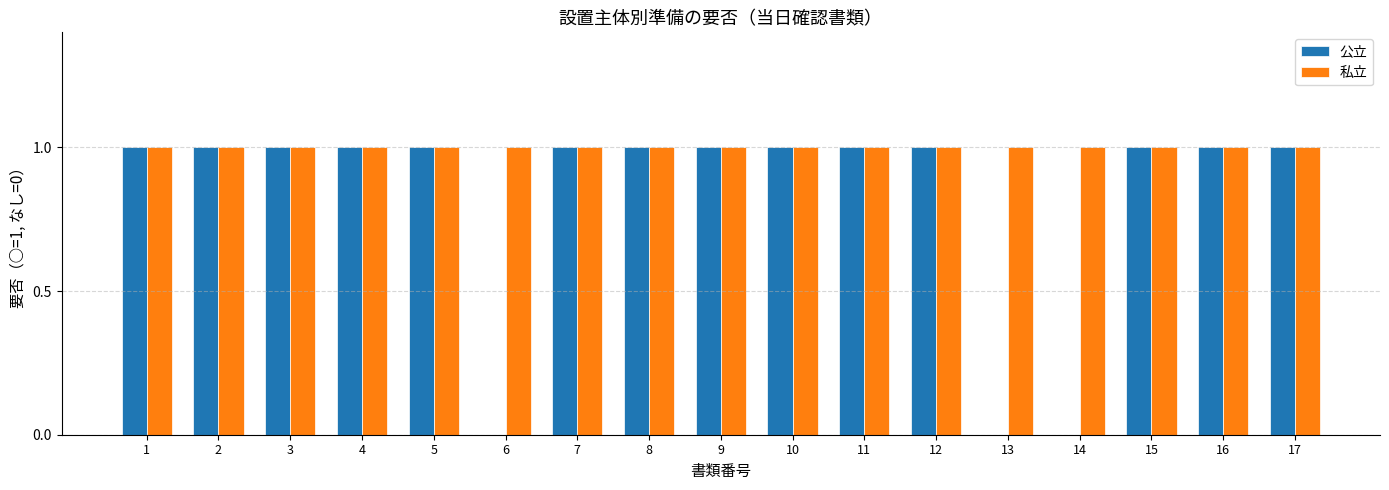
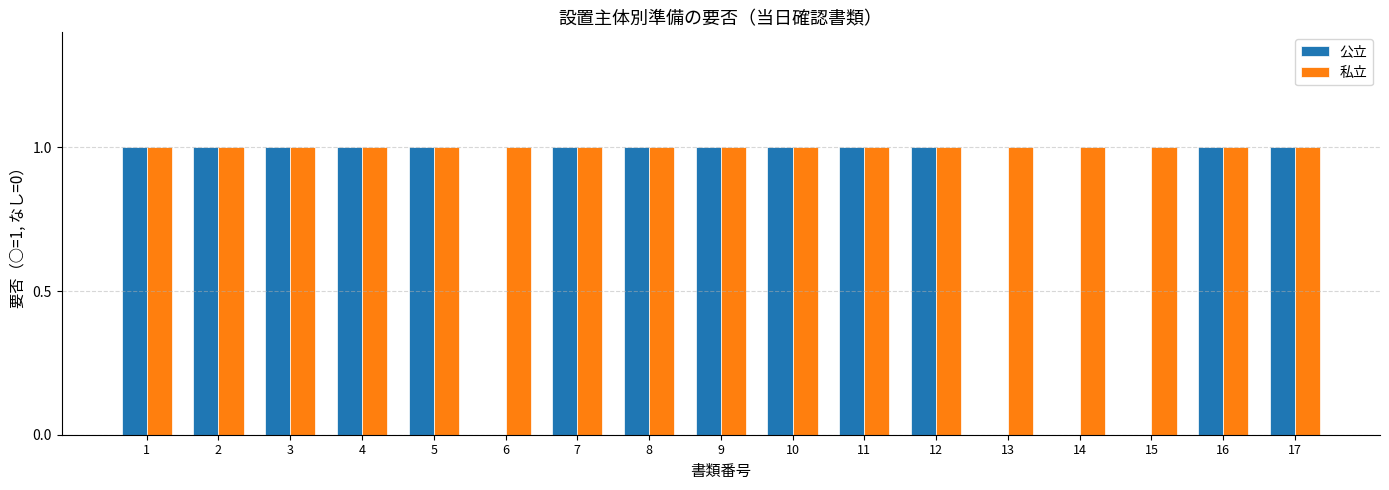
  {
    "公立": {
      "1": 1,
      "2": 1,
      "3": 1,
      "4": 1,
      "5": 1,
      "6": 0,
      "7": 1,
      "8": 1,
      "9": 1,
      "10": 1,
      "11": 1,
      "12": 1,
      "13": 0,
      "14": 0,
-     "15": 1,
+     "15": 0,
      "16": 1,
      "17": 1
    },
    "私立": {
      "1": 1,
      "2": 1,
      "3": 1,
      "4": 1,
      "5": 1,
      "6": 1,
      "7": 1,
      "8": 1,
      "9": 1,
      "10": 1,
      "11": 1,
      "12": 1,
      "13": 1,
      "14": 1,
      "15": 1,
      "16": 1,
      "17": 1
    }
  }
